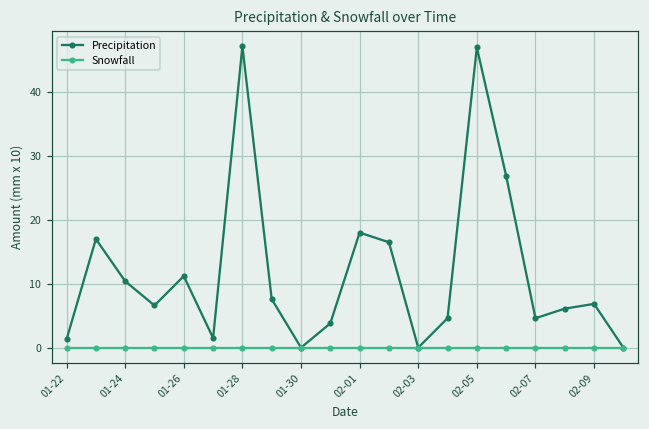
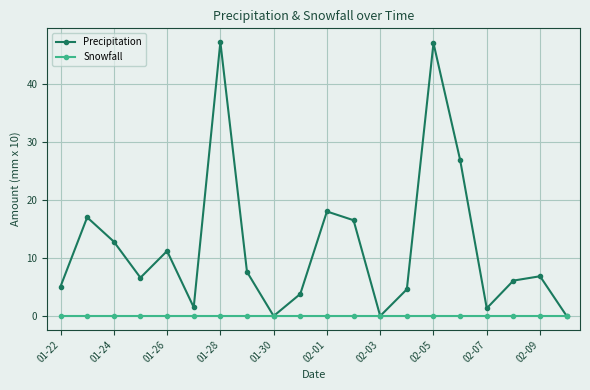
  {
    "Precipitation": {
-     "01-22": 1,
-     "01-24": 10,
+     "01-22": 5,
+     "01-24": 13,
      "01-26": 11,
      "01-28": 47,
      "02-01": 18,
      "02-05": 47,
-     "02-07": 5,
+     "02-07": 1,
      "02-09": 7
    },
    "Snowfall": {
      "01-22": 0,
      "01-24": 0,
      "01-26": 0,
      "01-28": 0,
      "02-01": 0,
      "02-05": 0,
      "02-07": 0,
      "02-09": 0
    }
  }
